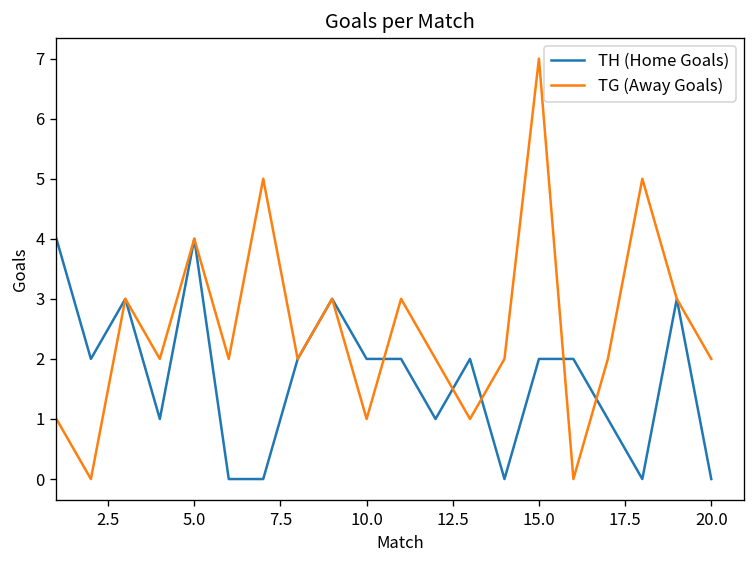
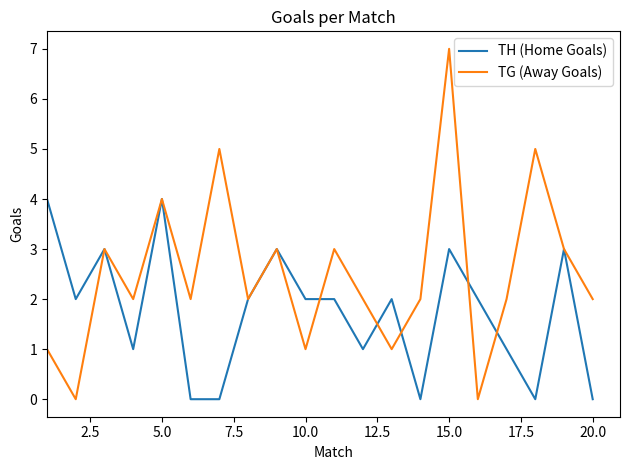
  {
    "TH (Home Goals)": {
      "10.0": 2,
-     "15.0": 2,
+     "15.0": 3,
      "20.0": 0
    },
    "TG (Away Goals)": {
      "10.0": 1,
      "15.0": 7,
      "20.0": 2
    }
  }
